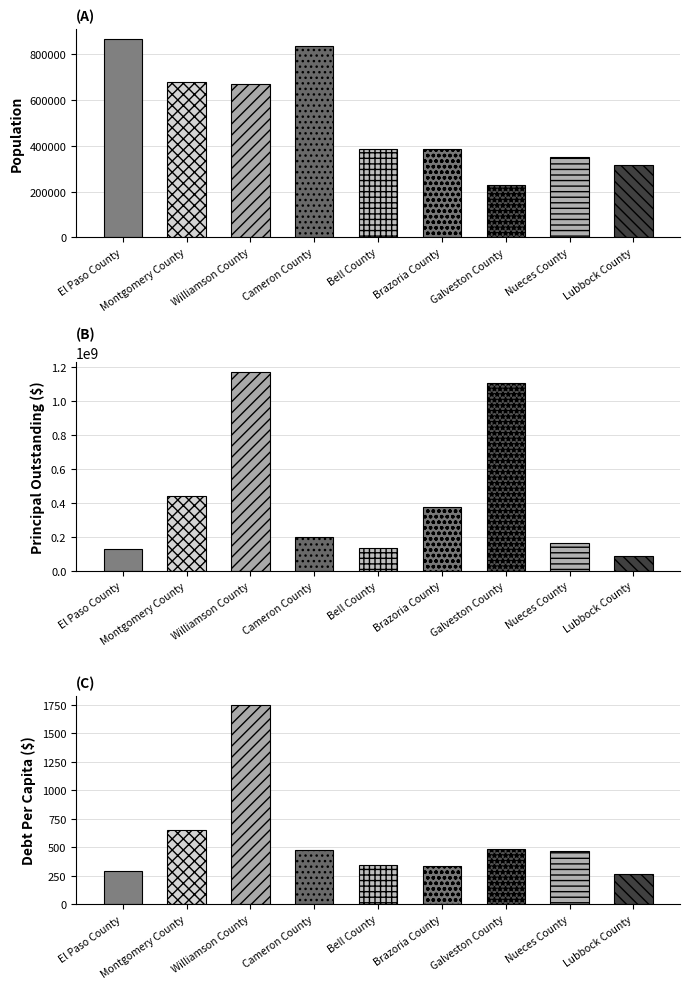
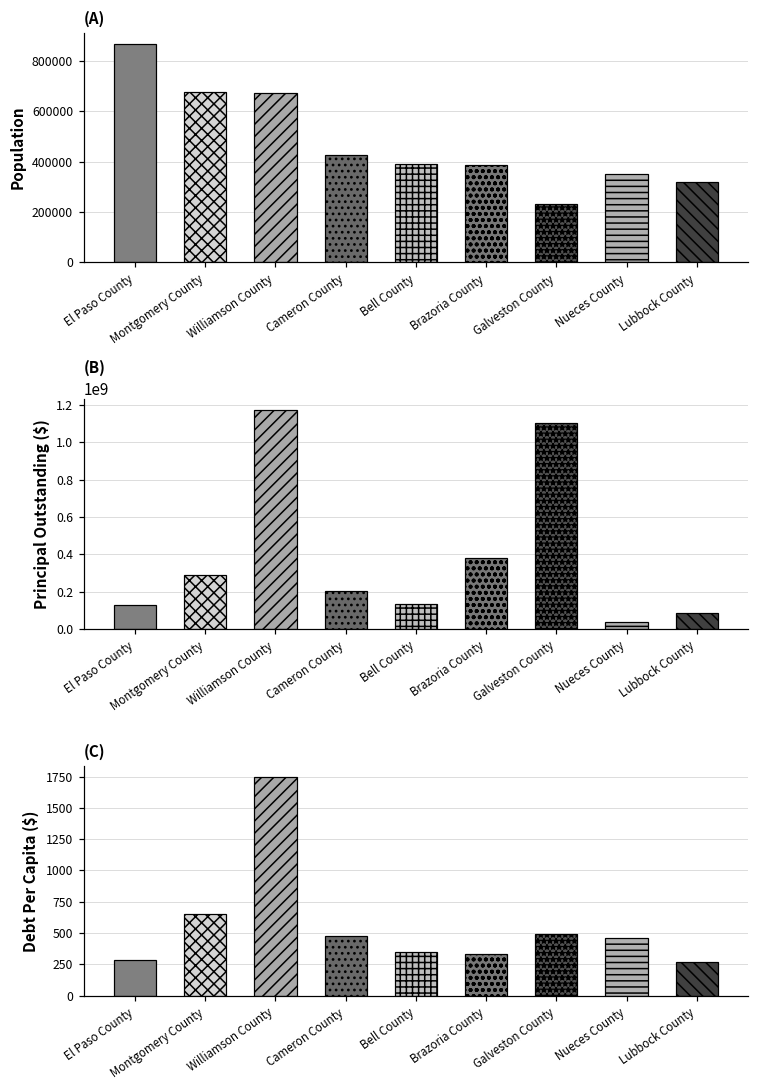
  {
    "(A)": {
      "El Paso County": 870000,
      "Montgomery County": 680000,
      "Williamson County": 670000,
-     "Cameron County": 840000,
+     "Cameron County": 430000,
      "Bell County": 390000,
      "Brazoria County": 390000,
      "Galveston County": 230000,
      "Nueces County": 350000,
      "Lubbock County": 320000
    },
    "(B)": {
      "El Paso County": 130000000,
-     "Montgomery County": 440000000,
+     "Montgomery County": 290000000,
      "Williamson County": 1170000000,
      "Cameron County": 200000000,
      "Bell County": 130000000,
      "Brazoria County": 380000000,
      "Galveston County": 1110000000,
-     "Nueces County": 160000000,
+     "Nueces County": 40000000,
      "Lubbock County": 90000000
    },
    "(C)": {
      "El Paso County": 290,
      "Montgomery County": 650,
      "Williamson County": 1750,
      "Cameron County": 470,
      "Bell County": 350,
      "Brazoria County": 330,
      "Galveston County": 490,
      "Nueces County": 460,
      "Lubbock County": 270
    }
  }
